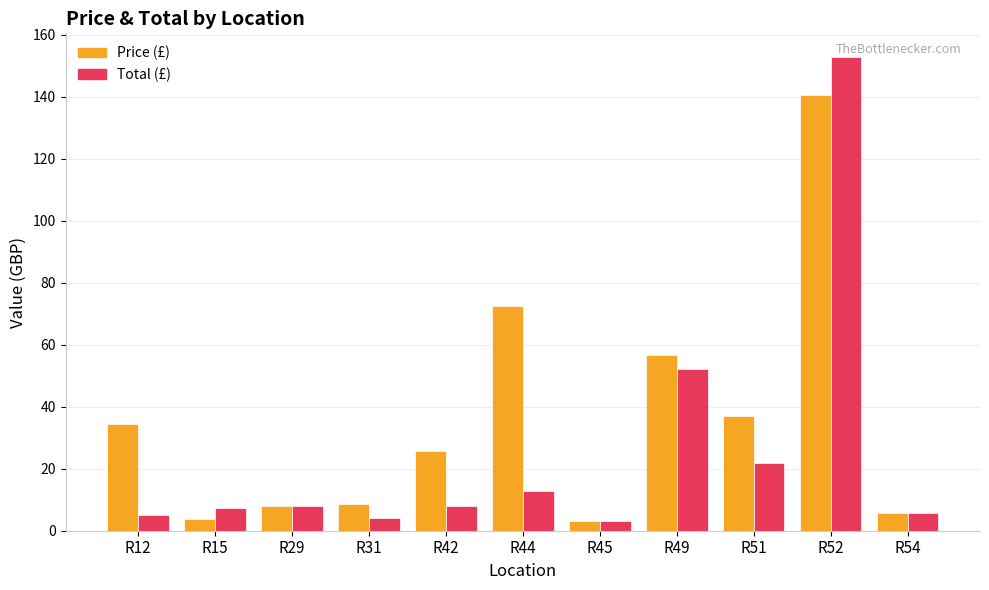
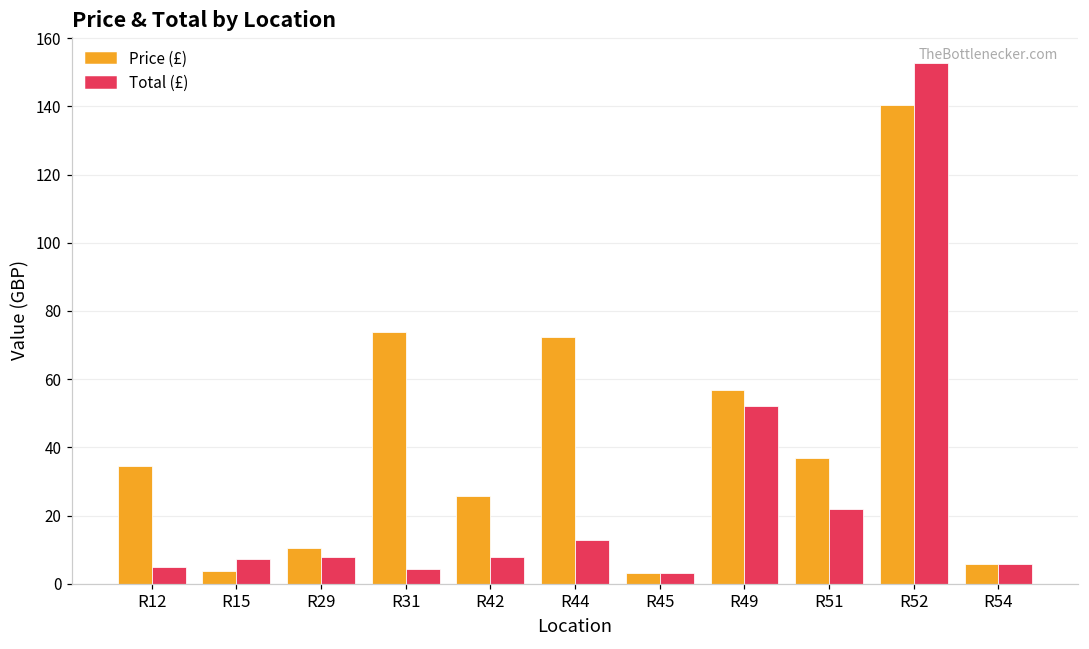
  {
    "Price (£)": {
      "R12": 35,
      "R15": 4,
-     "R29": 8,
-     "R31": 9,
+     "R29": 11,
+     "R31": 74,
      "R42": 26,
      "R44": 72,
      "R45": 3,
      "R49": 57,
      "R51": 37,
      "R52": 140,
      "R54": 6
    },
    "Total (£)": {
      "R12": 5,
      "R15": 7,
      "R29": 8,
      "R31": 4,
      "R42": 8,
      "R44": 13,
      "R45": 3,
      "R49": 52,
      "R51": 22,
      "R52": 153,
      "R54": 6
    }
  }
